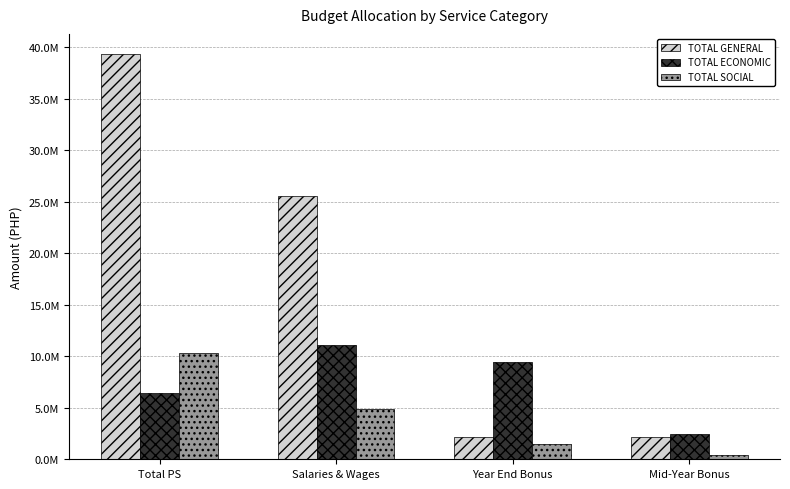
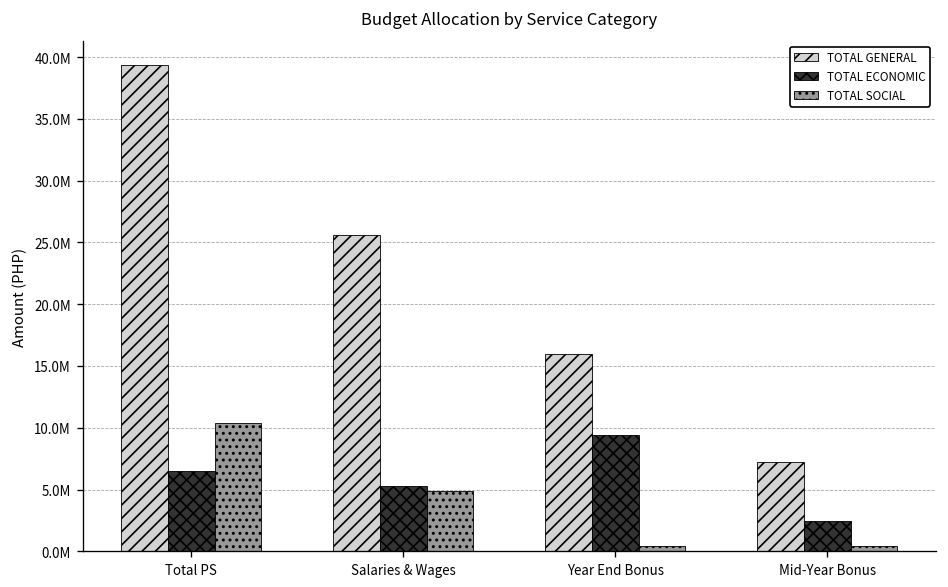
  {
    "TOTAL GENERAL": {
      "Total PS": 39300000,
      "Salaries & Wages": 25600000,
-     "Year End Bonus": 2100000,
-     "Mid-Year Bonus": 2100000
+     "Year End Bonus": 16000000,
+     "Mid-Year Bonus": 7200000
    },
    "TOTAL ECONOMIC": {
      "Total PS": 6500000,
-     "Salaries & Wages": 11100000,
+     "Salaries & Wages": 5300000,
      "Year End Bonus": 9400000,
      "Mid-Year Bonus": 2500000
    },
    "TOTAL SOCIAL": {
      "Total PS": 10400000,
      "Salaries & Wages": 4900000,
-     "Year End Bonus": 1500000,
+     "Year End Bonus": 400000,
      "Mid-Year Bonus": 400000
    }
  }
